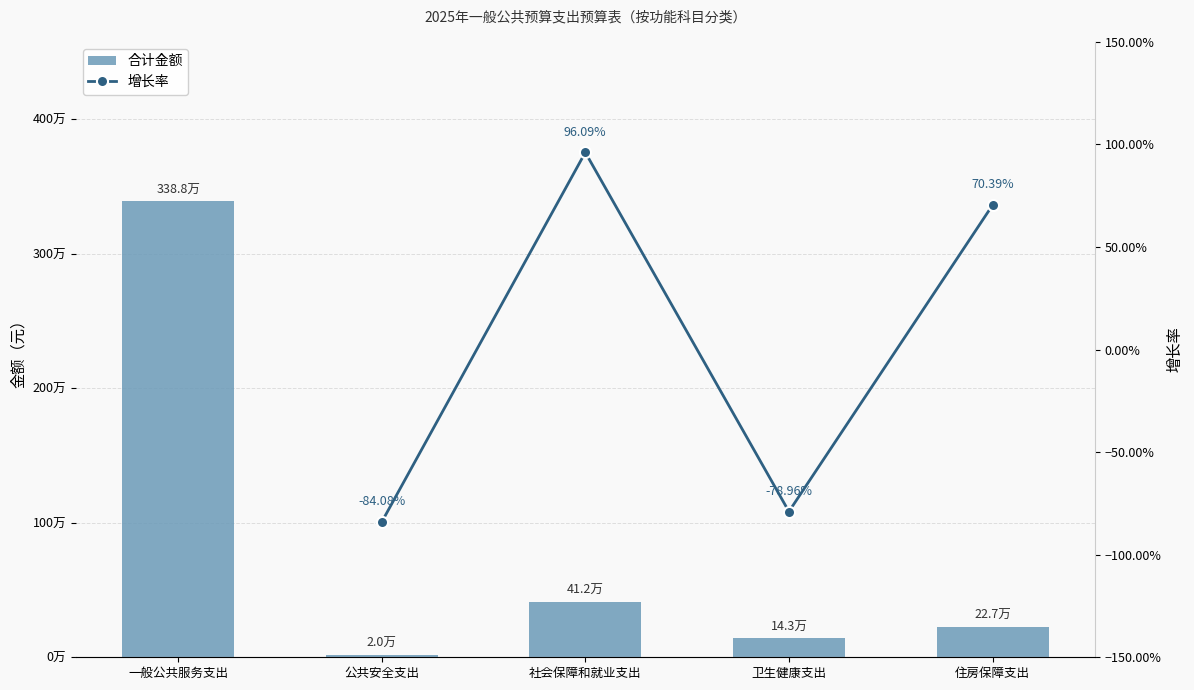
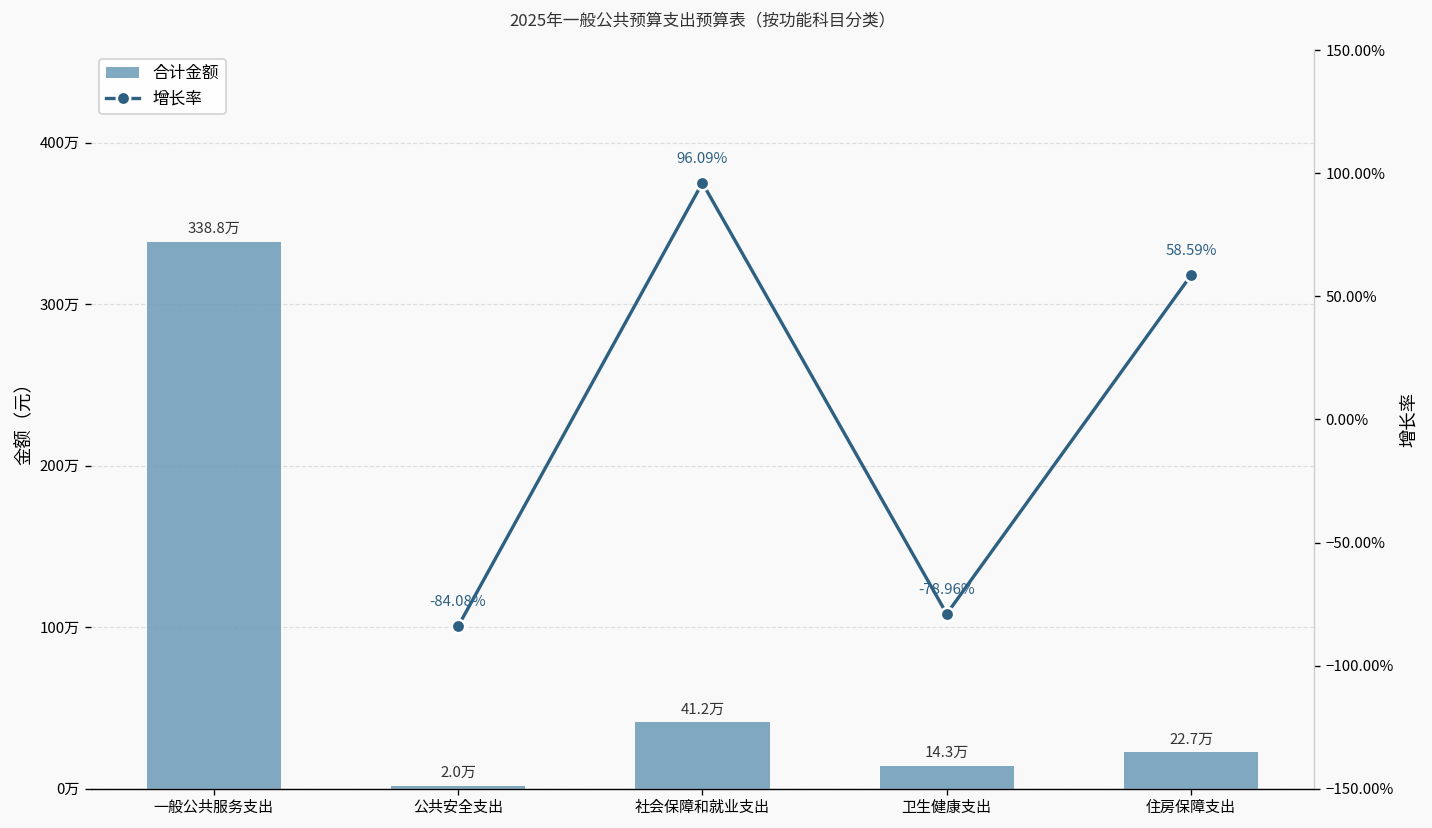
  {
    "增长率": {
      "公共安全支出": "-84.08%",
      "社会保障和就业支出": "96.09%",
      "卫生健康支出": "-78.96%",
-     "住房保障支出": "70.39%"
+     "住房保障支出": "58.59%"
    }
  }
